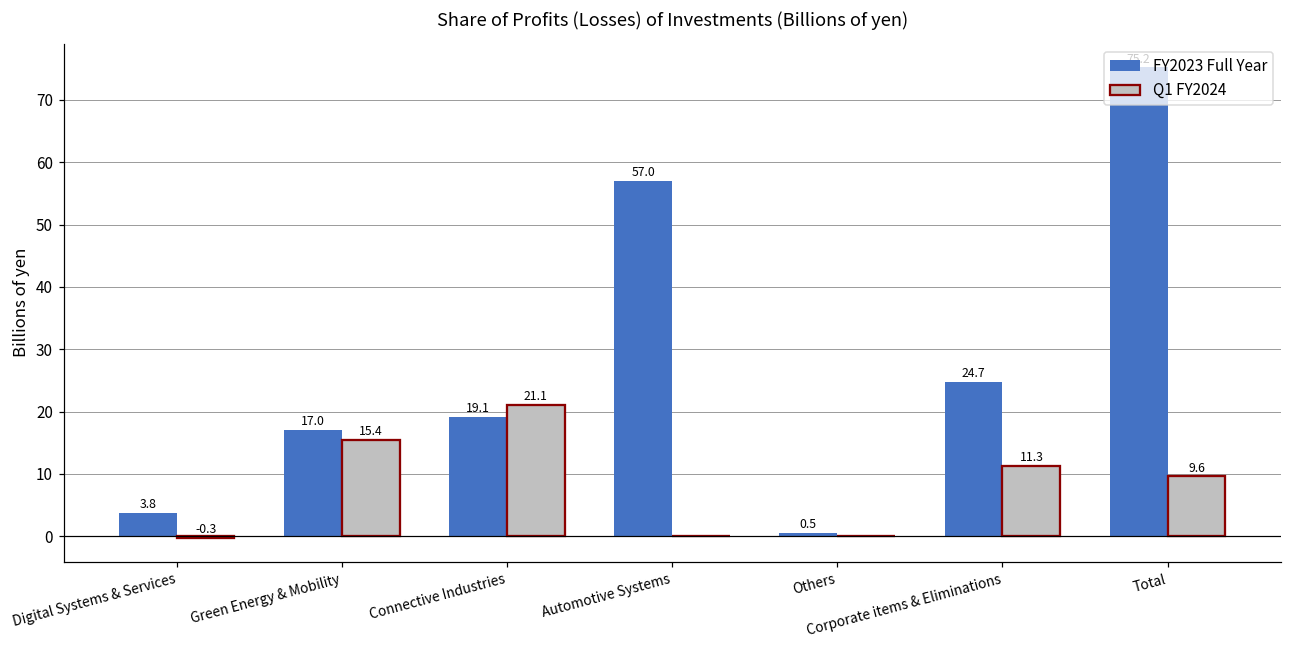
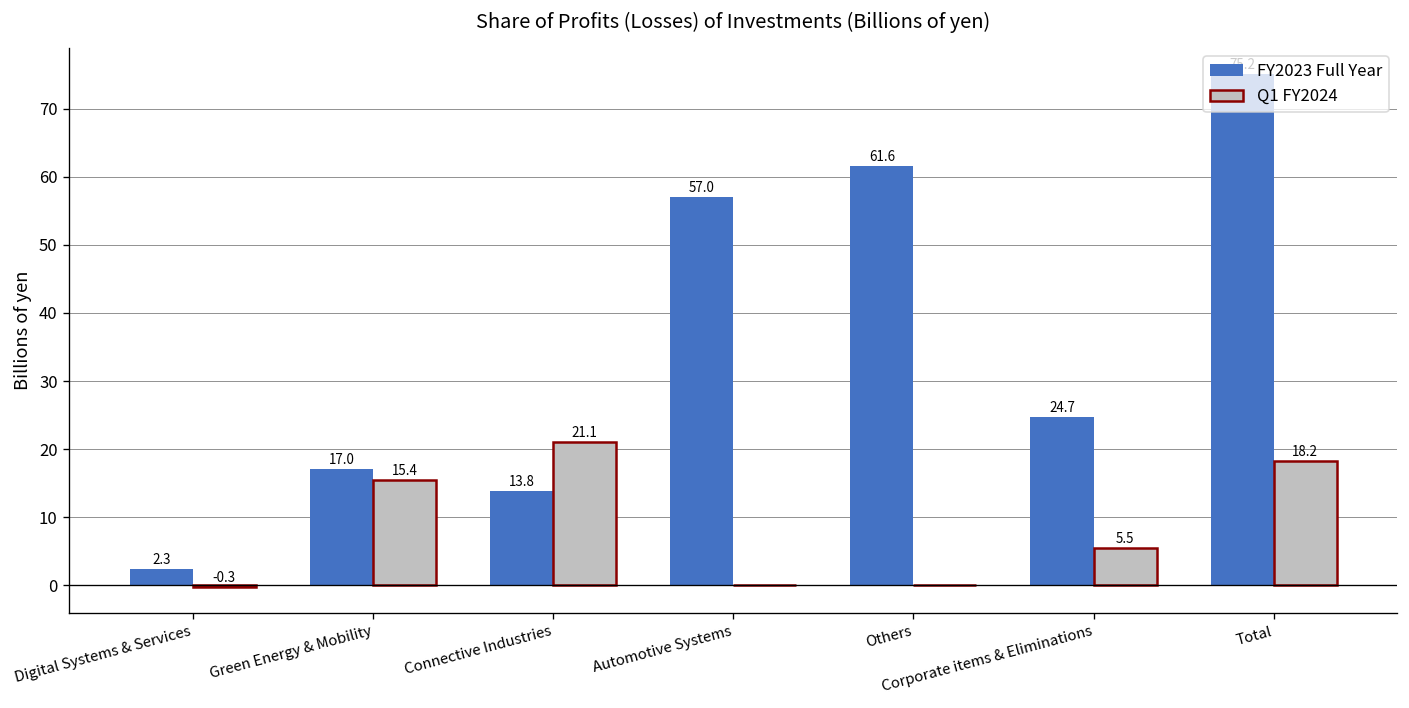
  {
    "FY2023 Full Year": {
-     "Digital Systems & Services": 3.8,
+     "Digital Systems & Services": 2.3,
      "Green Energy & Mobility": 17.0,
-     "Connective Industries": 19.1,
+     "Connective Industries": 13.8,
      "Automotive Systems": 57.0,
-     "Others": 0.5,
+     "Others": 61.6,
      "Corporate items & Eliminations": 24.7
    },
    "Q1 FY2024": {
      "Digital Systems & Services": -0.3,
      "Green Energy & Mobility": 15.4,
      "Connective Industries": 21.1,
-     "Corporate items & Eliminations": 11.3,
-     "Total": 9.6
+     "Corporate items & Eliminations": 5.5,
+     "Total": 18.2
    }
  }
